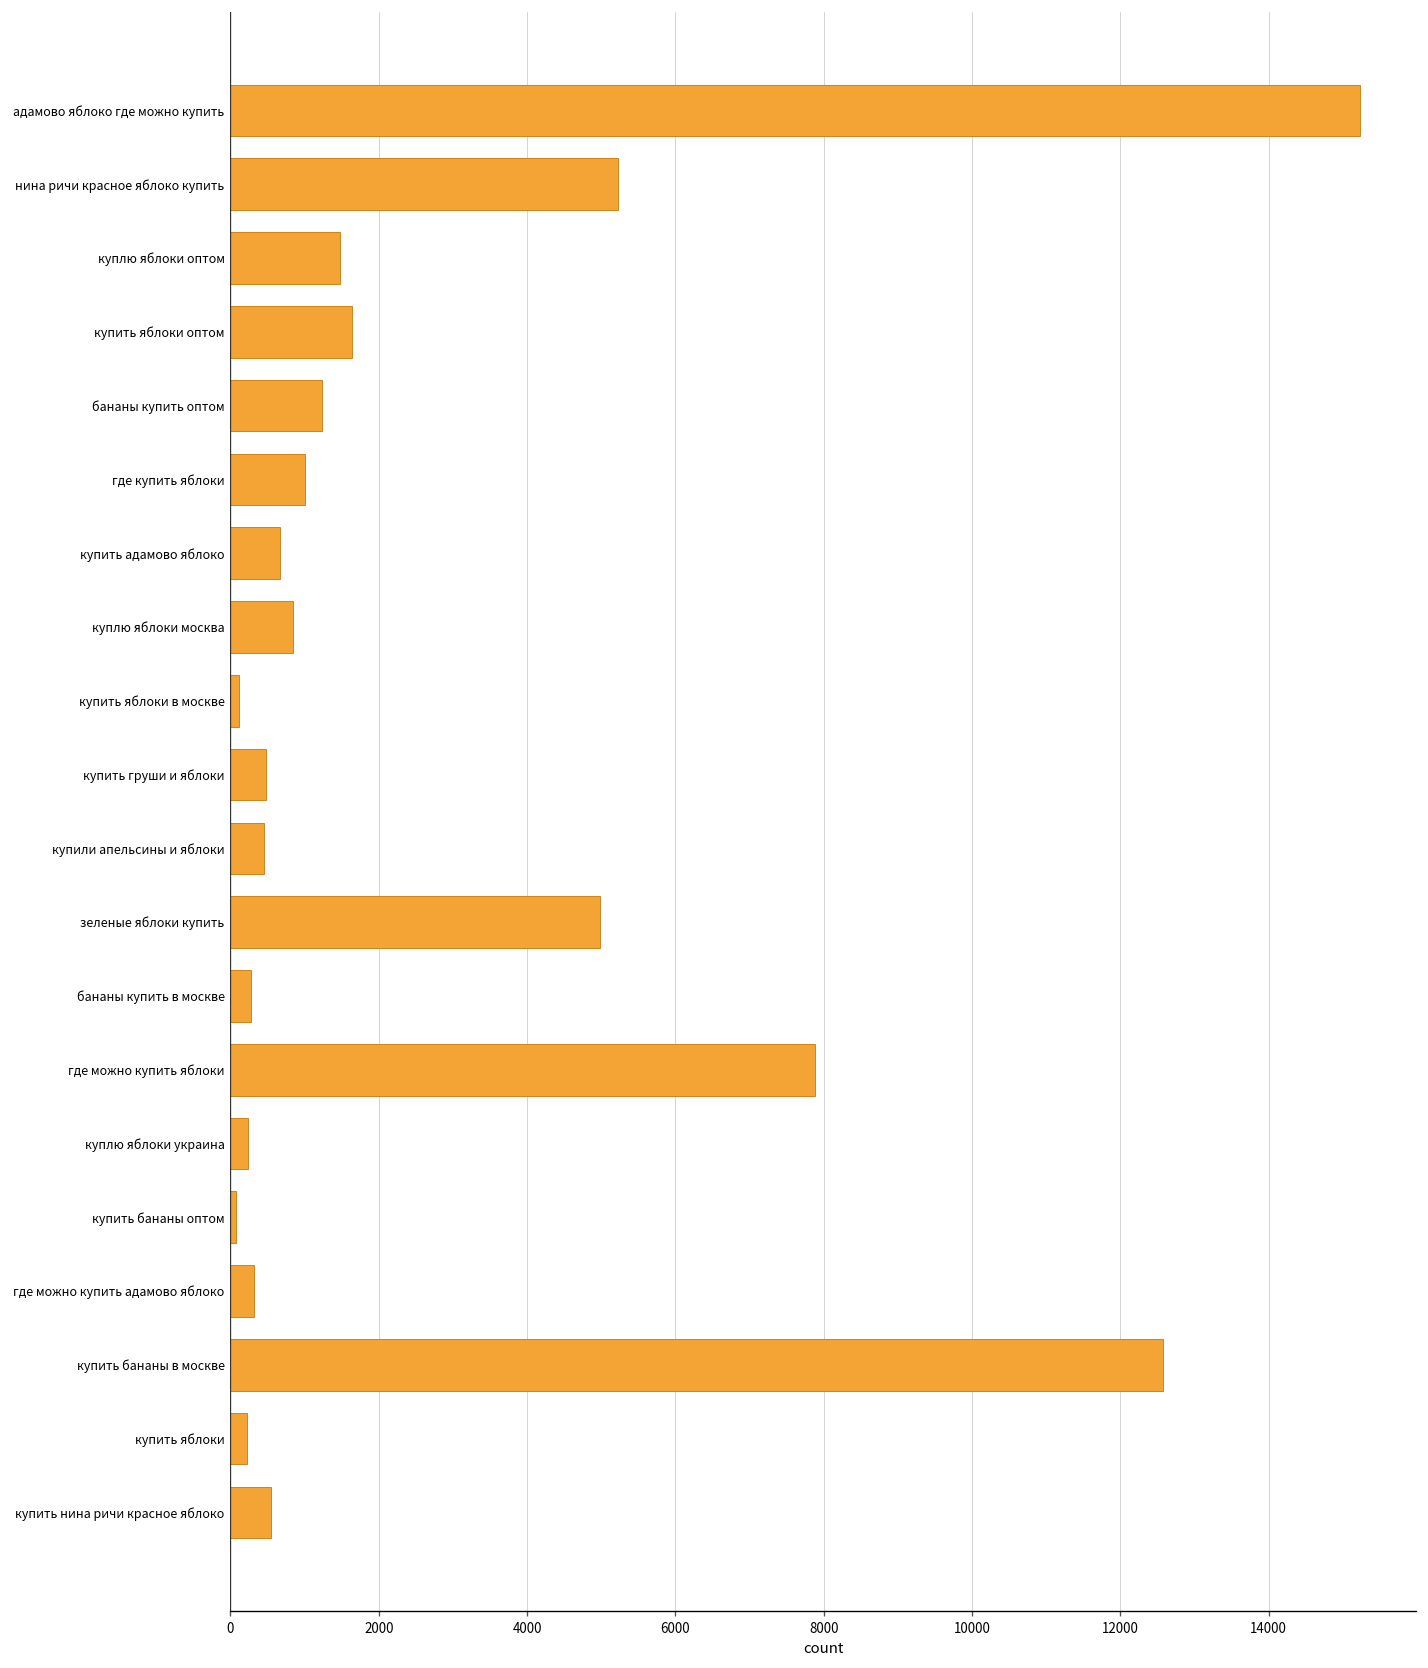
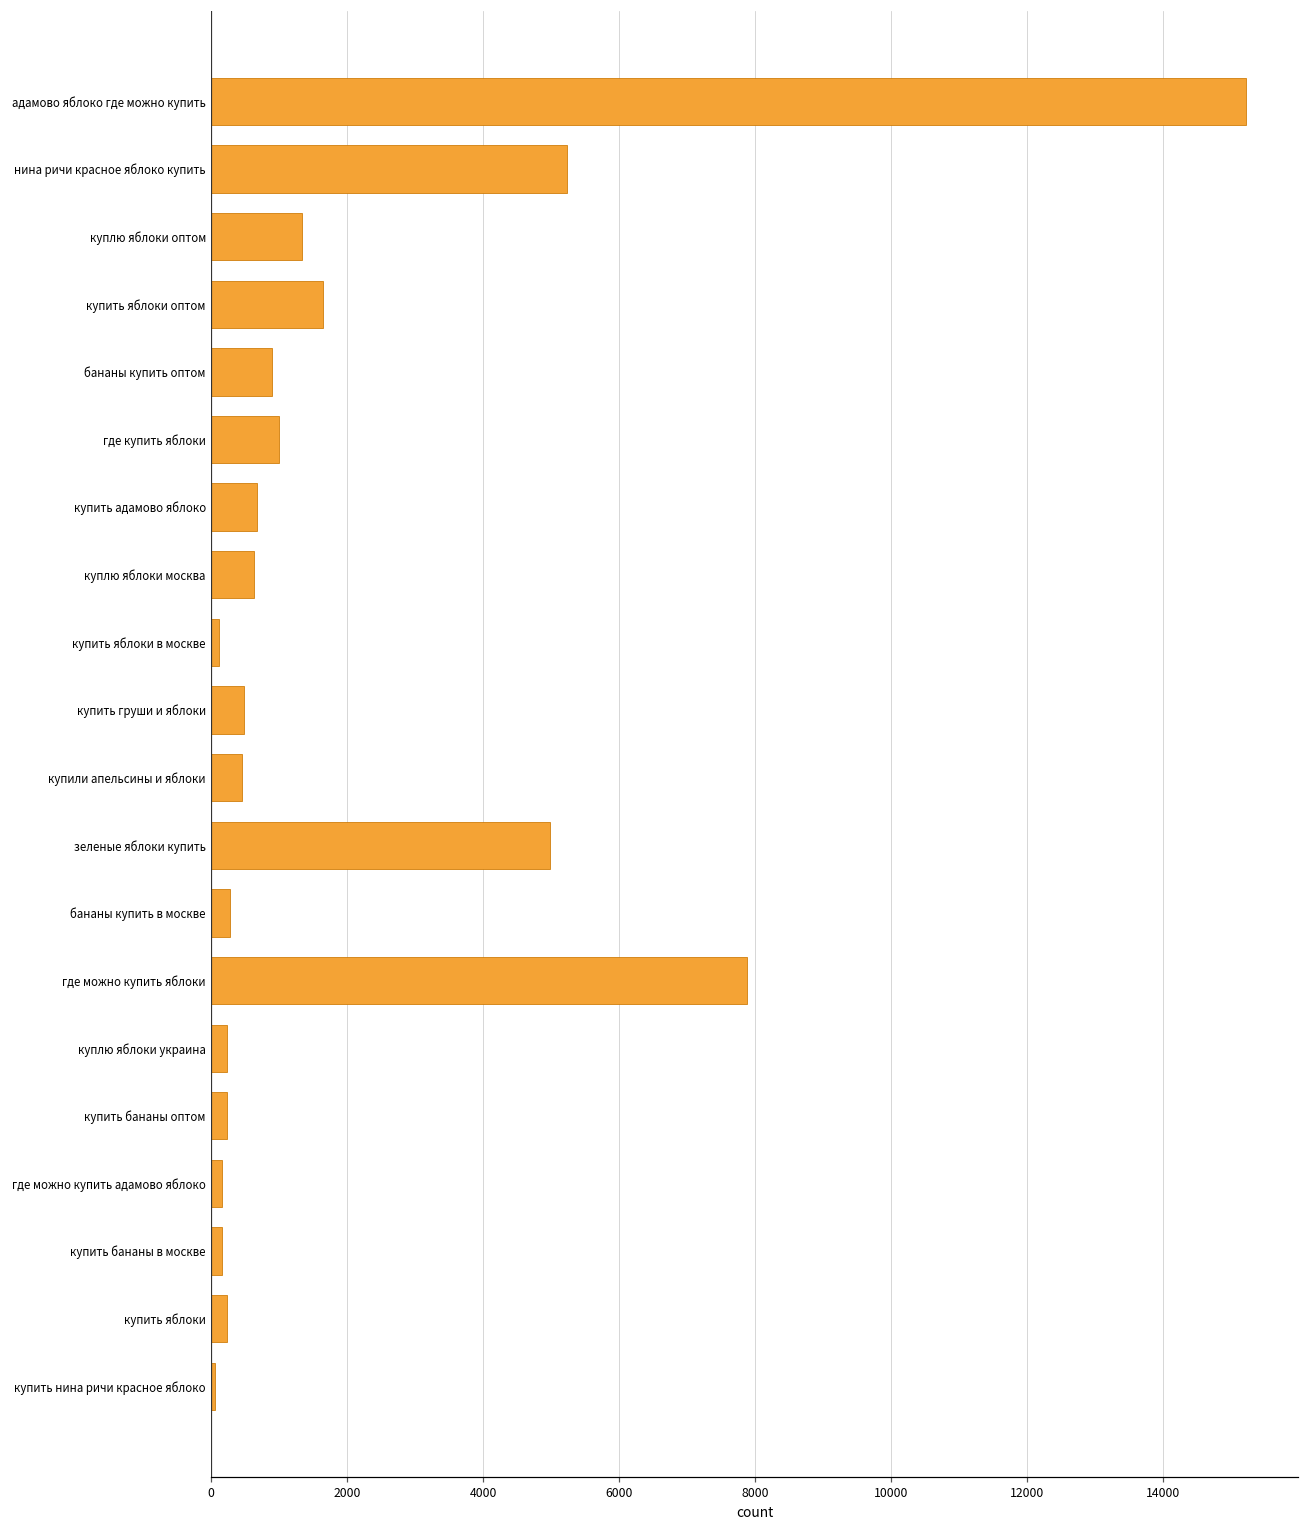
  {
    "адамово яблоко где можно купить": 15200,
    "нина ричи красное яблоко купить": 5200,
-   "куплю яблоки оптом": 1500,
+   "куплю яблоки оптом": 1300,
    "купить яблоки оптом": 1600,
-   "бананы купить оптом": 1200,
+   "бананы купить оптом": 900,
    "где купить яблоки": 1000,
    "купить адамово яблоко": 700,
-   "куплю яблоки москва": 800,
+   "куплю яблоки москва": 600,
    "купить яблоки в москве": 100,
    "купить груши и яблоки": 500,
    "купили апельсины и яблоки": 500,
    "зеленые яблоки купить": 5000,
    "бананы купить в москве": 300,
    "где можно купить яблоки": 7900,
    "куплю яблоки украина": 200,
-   "купить бананы оптом": 100,
-   "где можно купить адамово яблоко": 300,
-   "купить бананы в москве": 12600,
+   "купить бананы оптом": 200,
+   "где можно купить адамово яблоко": 200,
+   "купить бананы в москве": 200,
    "купить яблоки": 200,
-   "купить нина ричи красное яблоко": 500
+   "купить нина ричи красное яблоко": 100
  }
